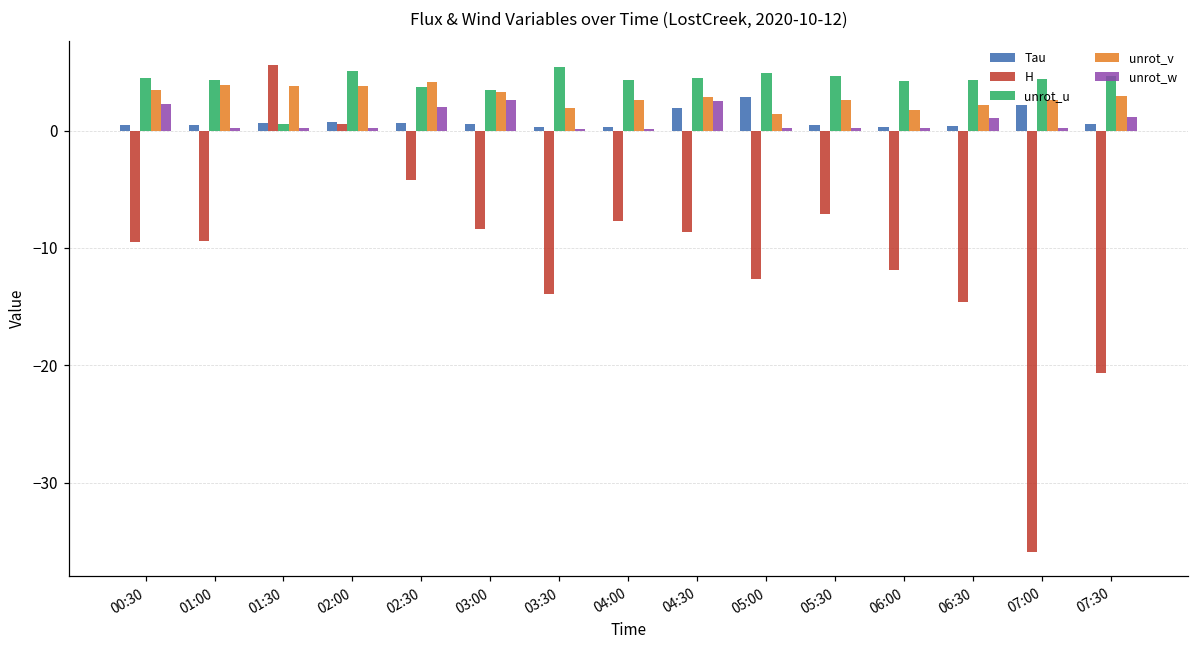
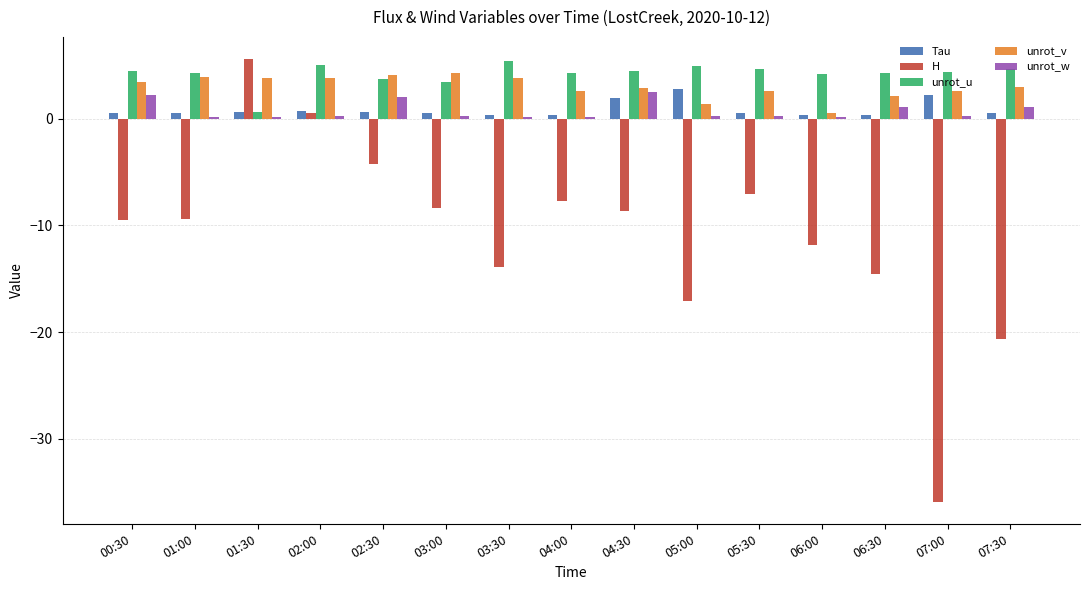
  {
    "Tau": {
      "00:30": 0.5,
      "01:00": 0.5,
      "01:30": 0.7,
      "02:00": 0.8,
      "02:30": 0.6,
      "03:00": 0.6,
      "03:30": 0.3,
      "04:00": 0.3,
      "04:30": 1.9,
      "05:00": 2.8,
      "05:30": 0.5,
      "06:00": 0.3,
      "06:30": 0.4,
      "07:00": 2.2,
      "07:30": 0.5
    },
    "H": {
      "00:30": -9.5,
      "01:00": -9.4,
      "01:30": 5.6,
      "02:00": 0.5,
      "02:30": -4.2,
      "03:00": -8.4,
      "03:30": -13.9,
      "04:00": -7.7,
      "04:30": -8.7,
-     "05:00": -12.7,
+     "05:00": -17.1,
      "05:30": -7.1,
      "06:00": -11.9,
      "06:30": -14.6,
      "07:00": -35.9,
      "07:30": -20.6
    },
    "unrot_u": {
      "00:30": 4.5,
      "01:00": 4.3,
      "01:30": 0.6,
      "02:00": 5.1,
      "02:30": 3.7,
      "03:00": 3.5,
      "03:30": 5.4,
      "04:00": 4.3,
      "04:30": 4.5,
      "05:00": 4.9,
      "05:30": 4.7,
      "06:00": 4.2,
      "06:30": 4.3,
      "07:00": 4.4,
      "07:30": 4.7
    },
    "unrot_v": {
      "00:30": 3.5,
      "01:00": 3.9,
      "01:30": 3.8,
      "02:00": 3.8,
      "02:30": 4.1,
-     "03:00": 3.3,
-     "03:30": 2.0,
+     "03:00": 4.3,
+     "03:30": 3.8,
      "04:00": 2.6,
      "04:30": 2.9,
      "05:00": 1.4,
      "05:30": 2.6,
-     "06:00": 1.7,
+     "06:00": 0.6,
      "06:30": 2.2,
      "07:00": 2.6,
      "07:30": 3.0
    },
    "unrot_w": {
      "00:30": 2.3,
      "02:30": 2.0,
-     "03:00": 2.6,
+     "03:00": 0.2,
      "04:30": 2.5,
      "05:30": 0.2,
      "06:30": 1.1,
      "07:30": 1.1
    }
  }
